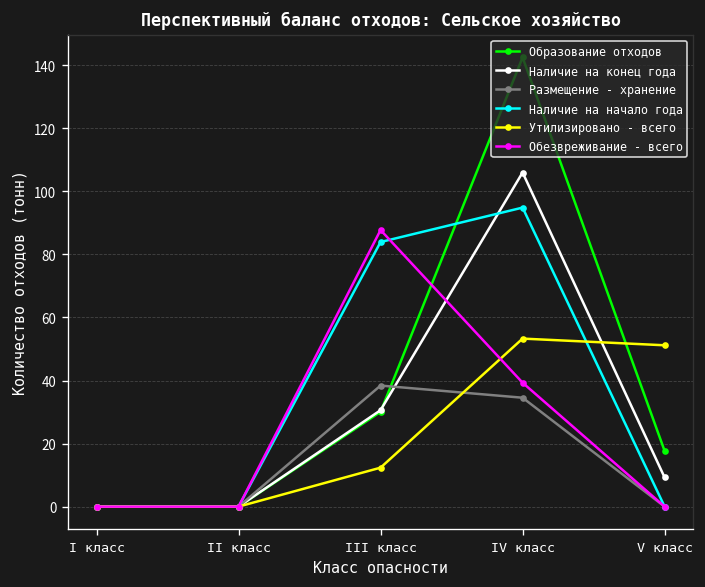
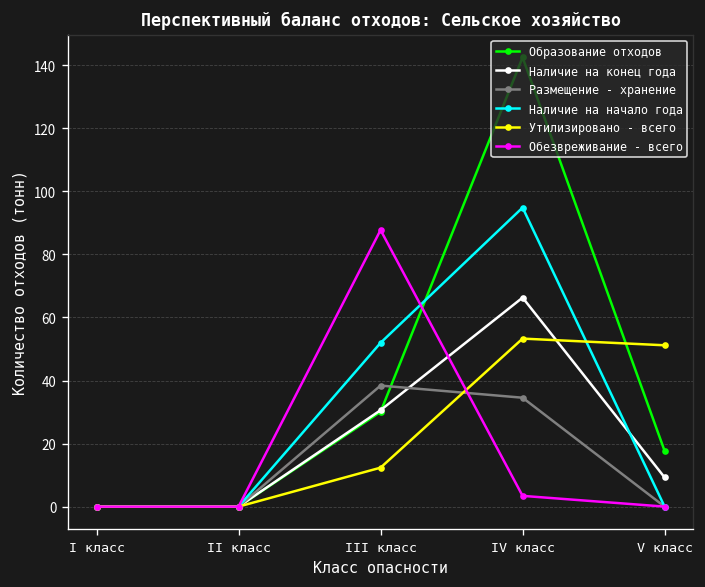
  {
    "Образование отходов": {
      "V класс": 18
    },
    "Наличие на конец года": {
-     "IV класс": 106,
+     "IV класс": 66,
      "V класс": 9
    },
    "Размещение - хранение": {
      "III класс": 38,
      "IV класс": 35
    },
    "Наличие на начало года": {
-     "III класс": 84,
+     "III класс": 52,
      "IV класс": 95
    },
    "Утилизировано - всего": {
      "III класс": 12,
      "IV класс": 53,
      "V класс": 51
    },
    "Обезвреживание - всего": {
      "III класс": 88,
-     "IV класс": 39
+     "IV класс": 3
    }
  }
